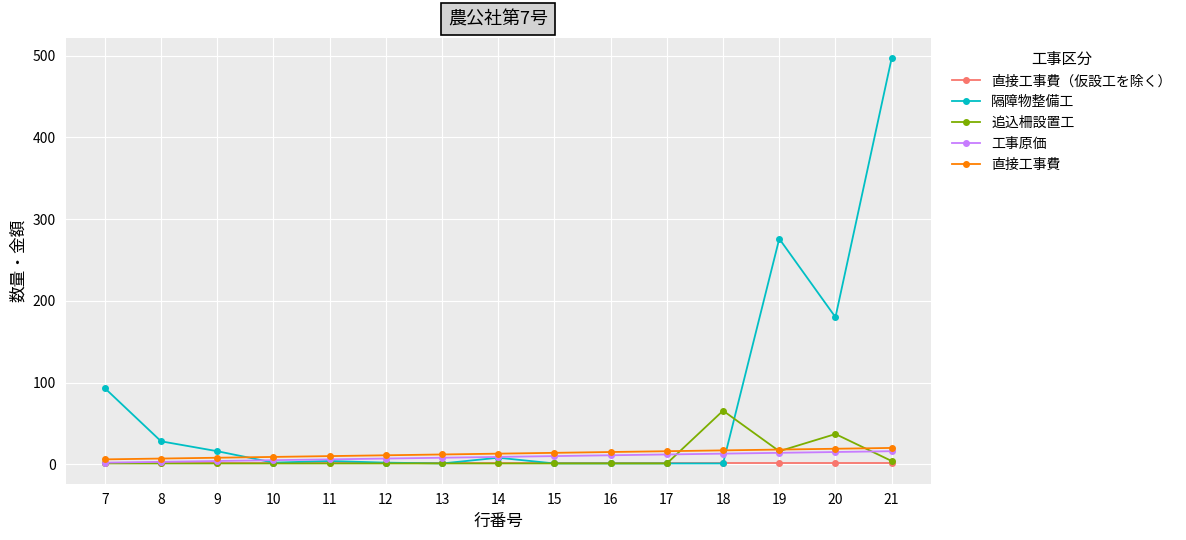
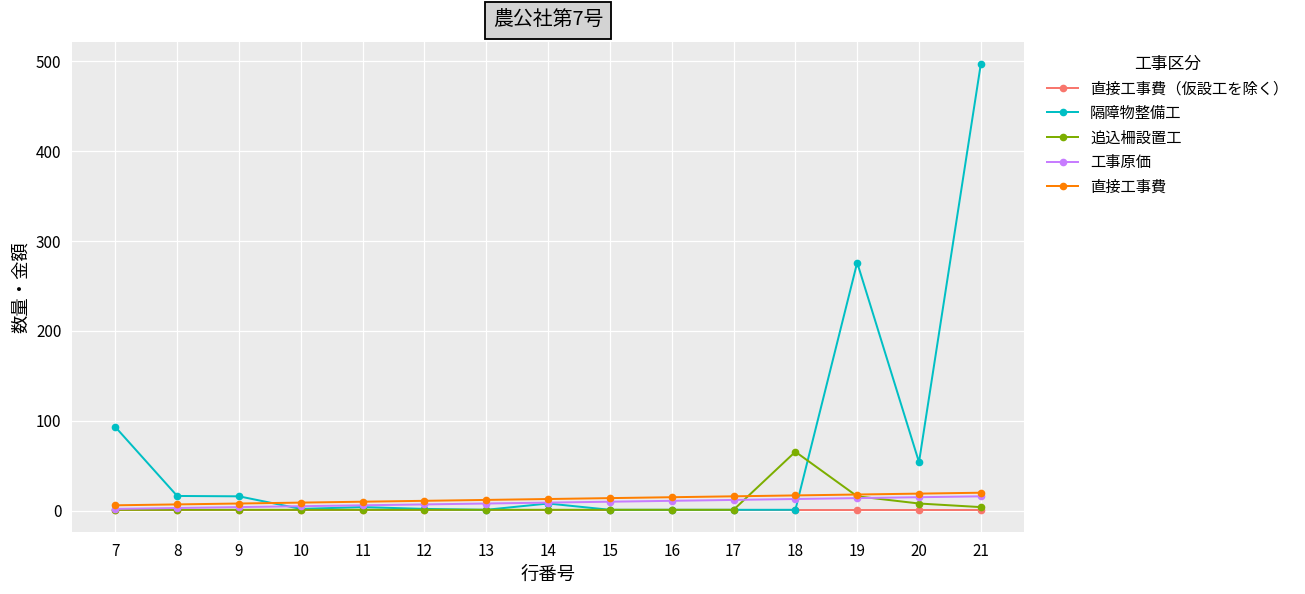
  {
    "直接工事費（仮設工を除く）": {
      "19": 0,
      "20": 0
    },
    "隔障物整備工": {
      "7": 90,
-     "8": 30,
+     "8": 20,
      "9": 20,
      "19": 280,
-     "20": 180,
+     "20": 50,
      "21": 500
    },
    "追込柵設置工": {
      "18": 70,
-     "20": 40
+     "20": 10
    },
    "工事原価": {
      "12": 10,
      "13": 10,
      "15": 10,
      "16": 10,
      "17": 10,
      "18": 10,
      "20": 20,
      "21": 20
    },
    "直接工事費": {
      "7": 10,
      "8": 10,
      "9": 10,
      "10": 10,
      "11": 10,
      "12": 10,
      "13": 10,
      "14": 10,
      "15": 10,
      "16": 20,
      "17": 20,
      "18": 20,
      "20": 20,
      "21": 20
    }
  }
